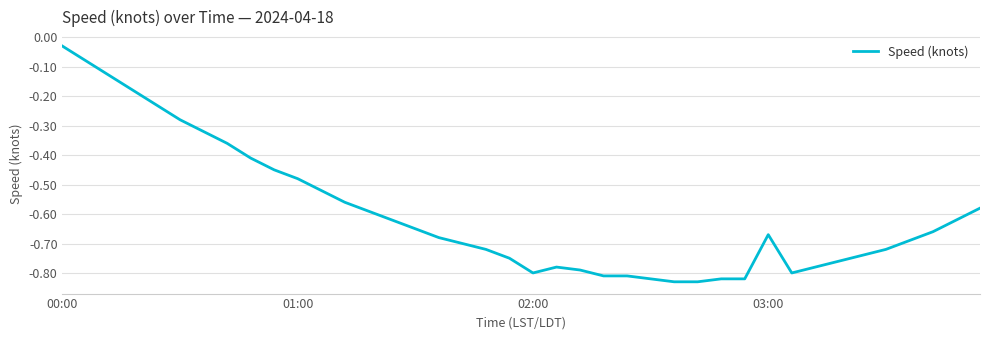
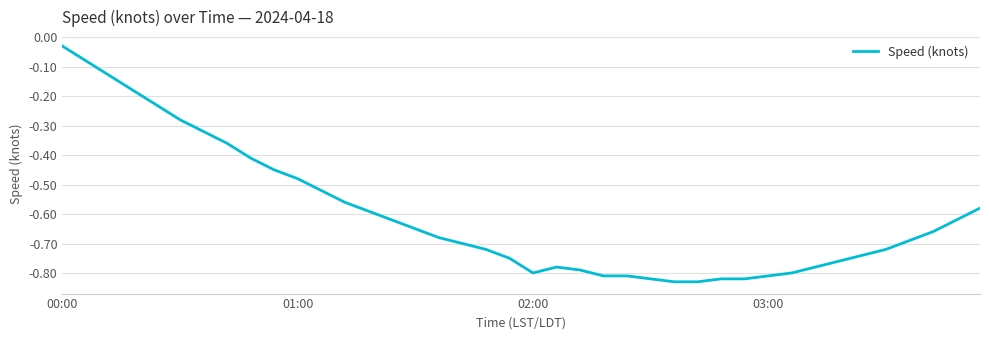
  {
    "00:00": -0.03,
    "01:00": -0.48,
    "02:00": -0.80,
-   "03:00": -0.67
+   "03:00": -0.81
  }
